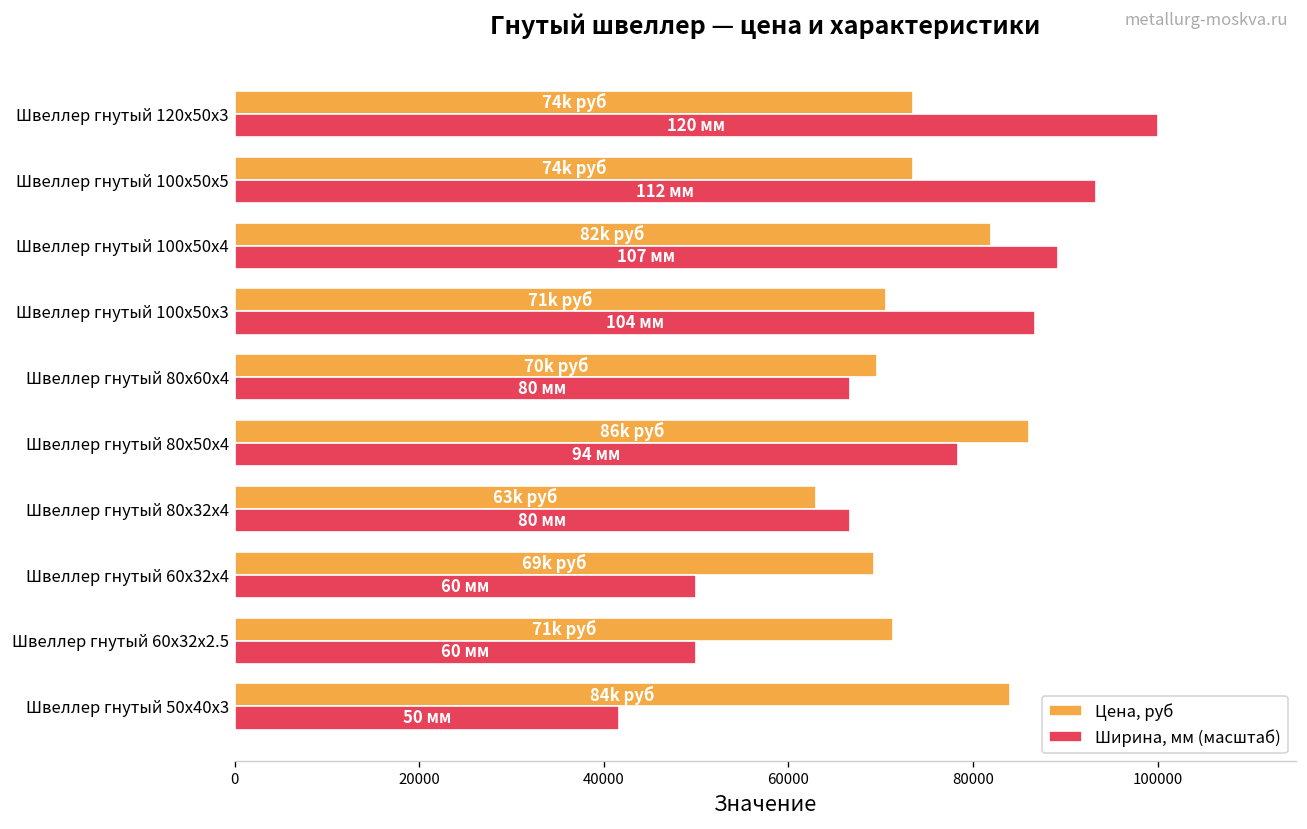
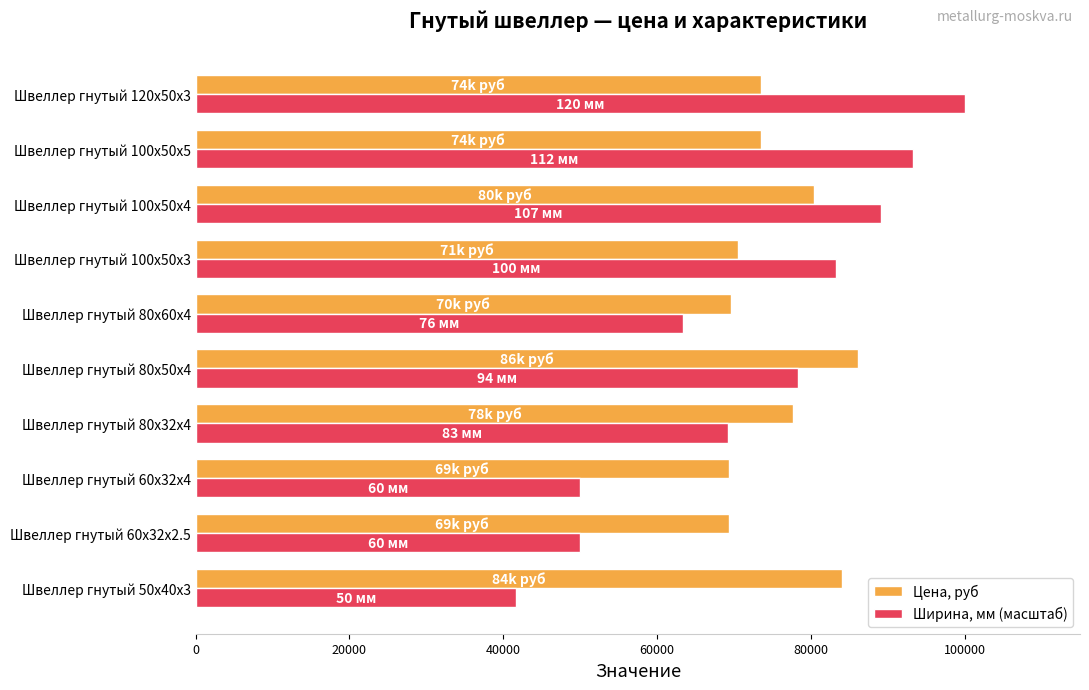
  {
    "Цена, руб": {
      "Швеллер гнутый 120x50x3": "74k",
      "Швеллер гнутый 100x50x5": "74k",
-     "Швеллер гнутый 100x50x4": "82k",
+     "Швеллер гнутый 100x50x4": "80k",
      "Швеллер гнутый 100x50x3": "71k",
      "Швеллер гнутый 80x60x4": "70k",
      "Швеллер гнутый 80x50x4": "86k",
-     "Швеллер гнутый 80x32x4": "63k",
+     "Швеллер гнутый 80x32x4": "78k",
      "Швеллер гнутый 60x32x4": "69k",
-     "Швеллер гнутый 60x32x2.5": "71k",
+     "Швеллер гнутый 60x32x2.5": "69k",
      "Швеллер гнутый 50x40x3": "84k"
    },
    "Ширина, мм (масштаб)": {
-     "Швеллер гнутый 100x50x3": "104",
-     "Швеллер гнутый 80x60x4": "80",
-     "Швеллер гнутый 80x32x4": "80"
+     "Швеллер гнутый 100x50x3": "100",
+     "Швеллер гнутый 80x60x4": "76",
+     "Швеллер гнутый 80x32x4": "83"
    }
  }
